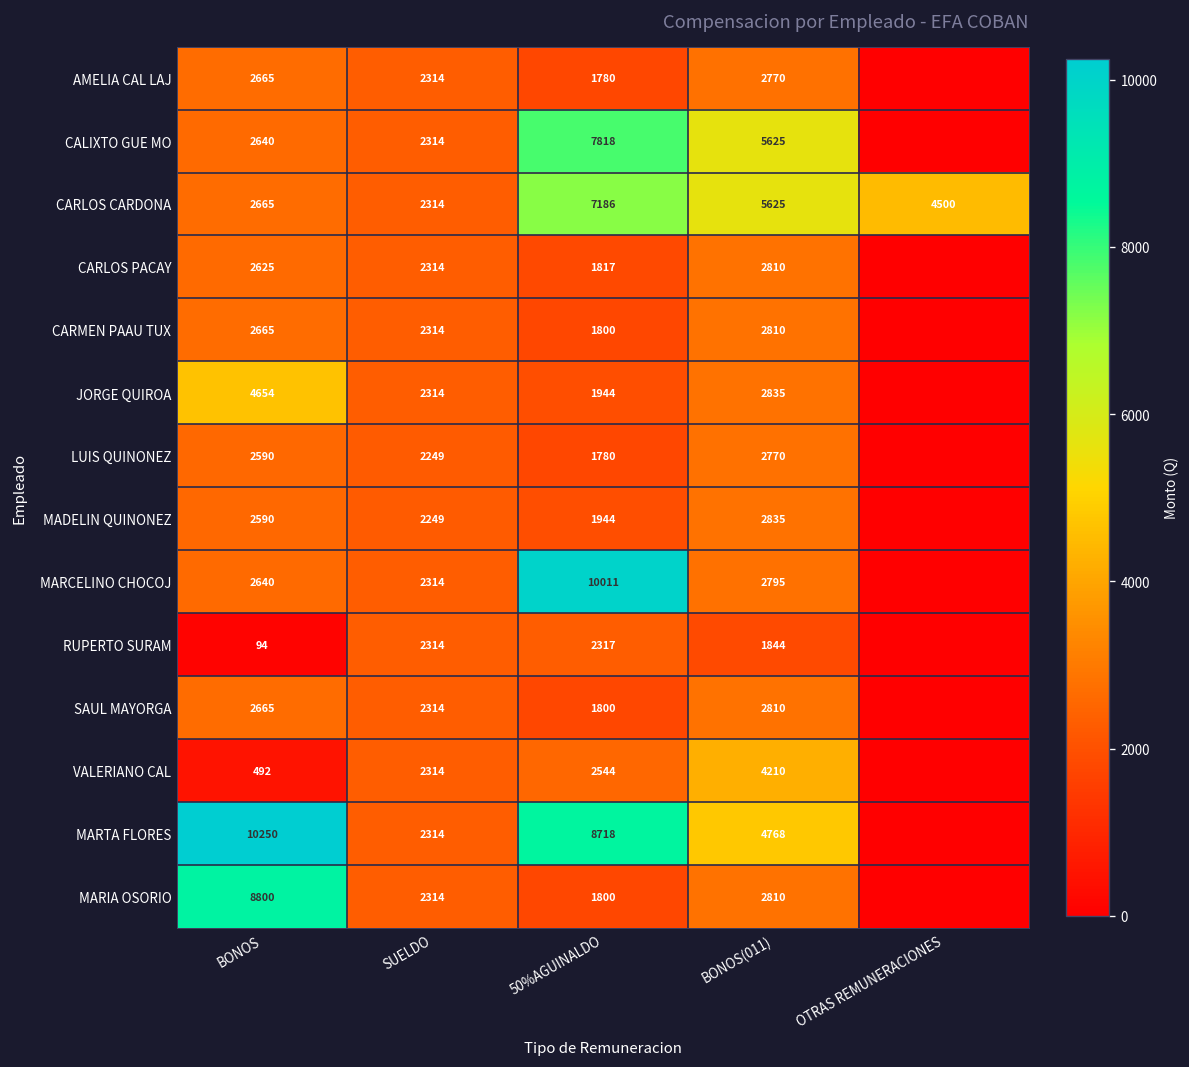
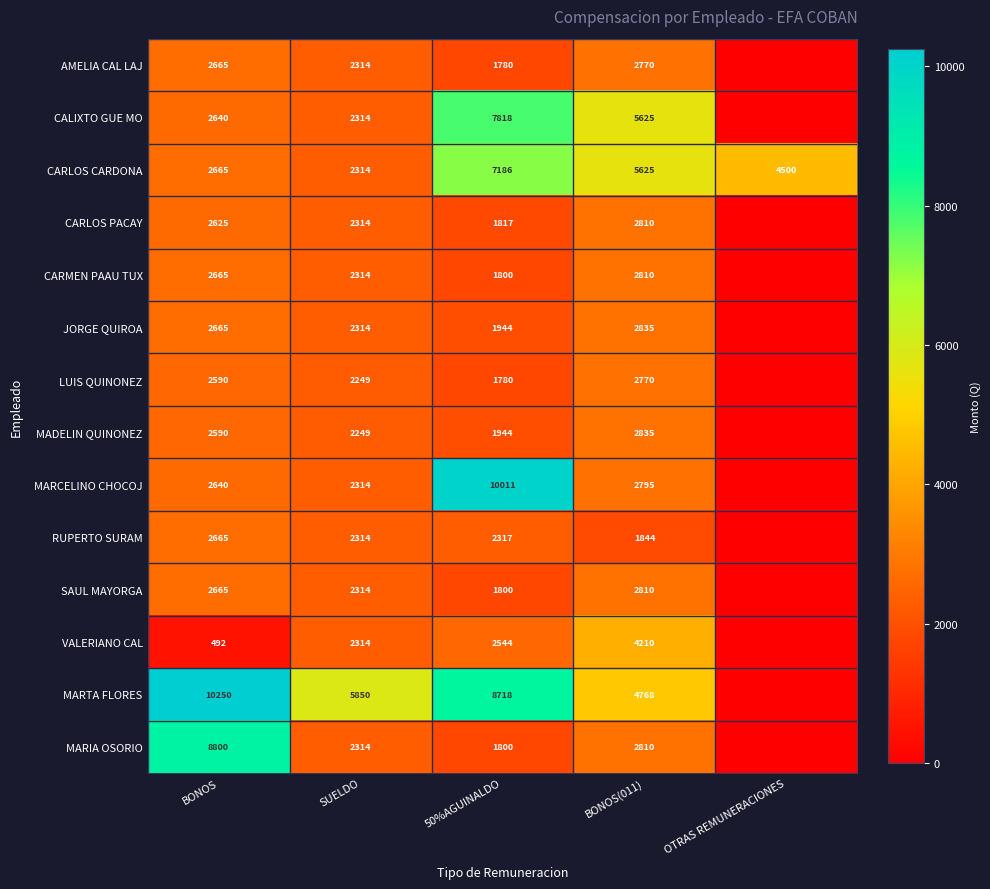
  {
    "AMELIA CAL LAJ": {
      "BONOS": 2665,
      "SUELDO": 2314,
      "50%AGUINALDO": 1780,
      "BONOS(011)": 2770
    },
    "CALIXTO GUE MO": {
      "BONOS": 2640,
      "SUELDO": 2314,
      "50%AGUINALDO": 7818,
      "BONOS(011)": 5625
    },
    "CARLOS CARDONA": {
      "BONOS": 2665,
      "SUELDO": 2314,
      "50%AGUINALDO": 7186,
      "BONOS(011)": 5625,
      "OTRAS REMUNERACIONES": 4500
    },
    "CARLOS PACAY": {
      "BONOS": 2625,
      "SUELDO": 2314,
      "50%AGUINALDO": 1817,
      "BONOS(011)": 2810
    },
    "CARMEN PAAU TUX": {
      "BONOS": 2665,
      "SUELDO": 2314,
      "50%AGUINALDO": 1800,
      "BONOS(011)": 2810
    },
    "JORGE QUIROA": {
-     "BONOS": 4654,
+     "BONOS": 2665,
      "SUELDO": 2314,
      "50%AGUINALDO": 1944,
      "BONOS(011)": 2835
    },
    "LUIS QUINONEZ": {
      "BONOS": 2590,
      "SUELDO": 2249,
      "50%AGUINALDO": 1780,
      "BONOS(011)": 2770
    },
    "MADELIN QUINONEZ": {
      "BONOS": 2590,
      "SUELDO": 2249,
      "50%AGUINALDO": 1944,
      "BONOS(011)": 2835
    },
    "MARCELINO CHOCOJ": {
      "BONOS": 2640,
      "SUELDO": 2314,
      "50%AGUINALDO": 10011,
      "BONOS(011)": 2795
    },
    "RUPERTO SURAM": {
-     "BONOS": 94,
+     "BONOS": 2665,
      "SUELDO": 2314,
      "50%AGUINALDO": 2317,
      "BONOS(011)": 1844
    },
    "SAUL MAYORGA": {
      "BONOS": 2665,
      "SUELDO": 2314,
      "50%AGUINALDO": 1800,
      "BONOS(011)": 2810
    },
    "VALERIANO CAL": {
      "BONOS": 492,
      "SUELDO": 2314,
      "50%AGUINALDO": 2544,
      "BONOS(011)": 4210
    },
    "MARTA FLORES": {
      "BONOS": 10250,
-     "SUELDO": 2314,
+     "SUELDO": 5850,
      "50%AGUINALDO": 8718,
      "BONOS(011)": 4768
    },
    "MARIA OSORIO": {
      "BONOS": 8800,
      "SUELDO": 2314,
      "50%AGUINALDO": 1800,
      "BONOS(011)": 2810
    }
  }
